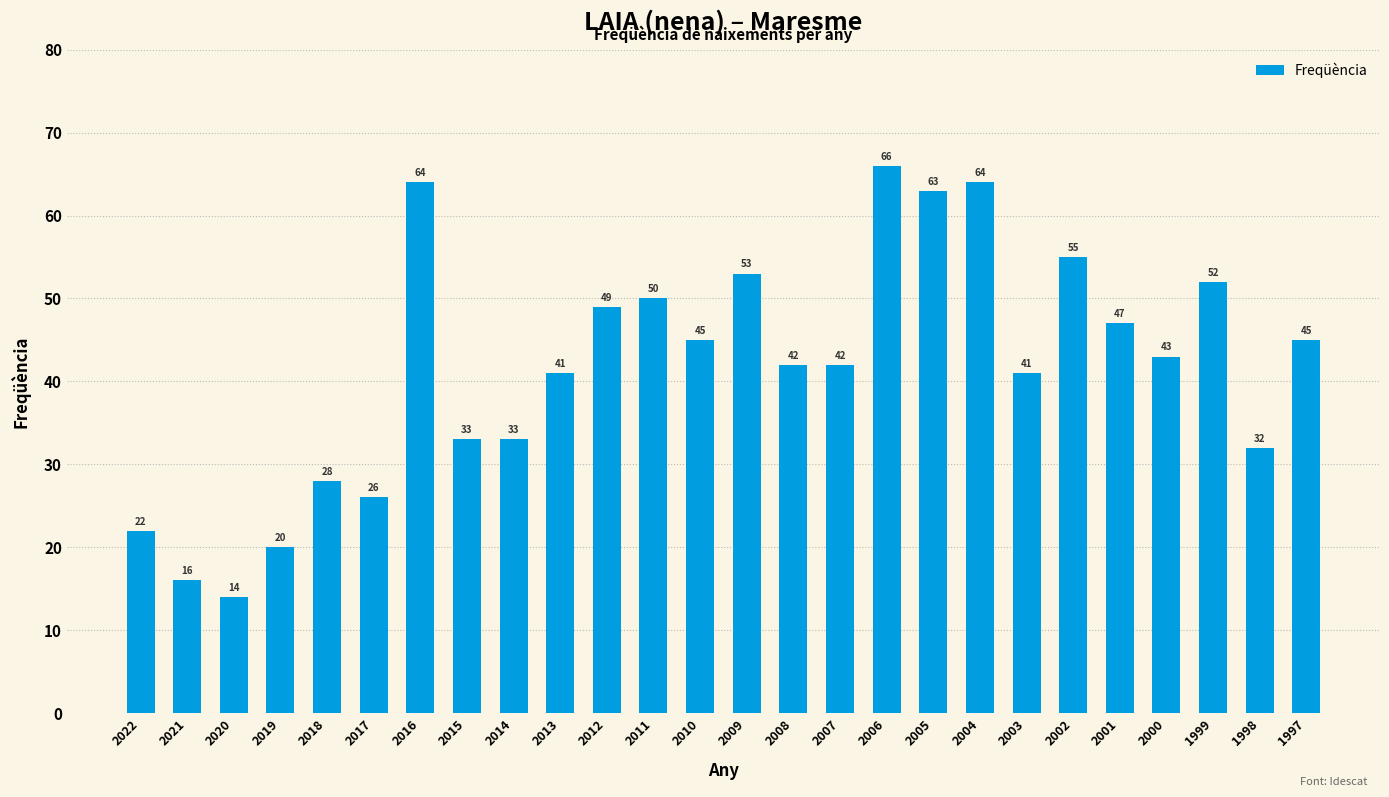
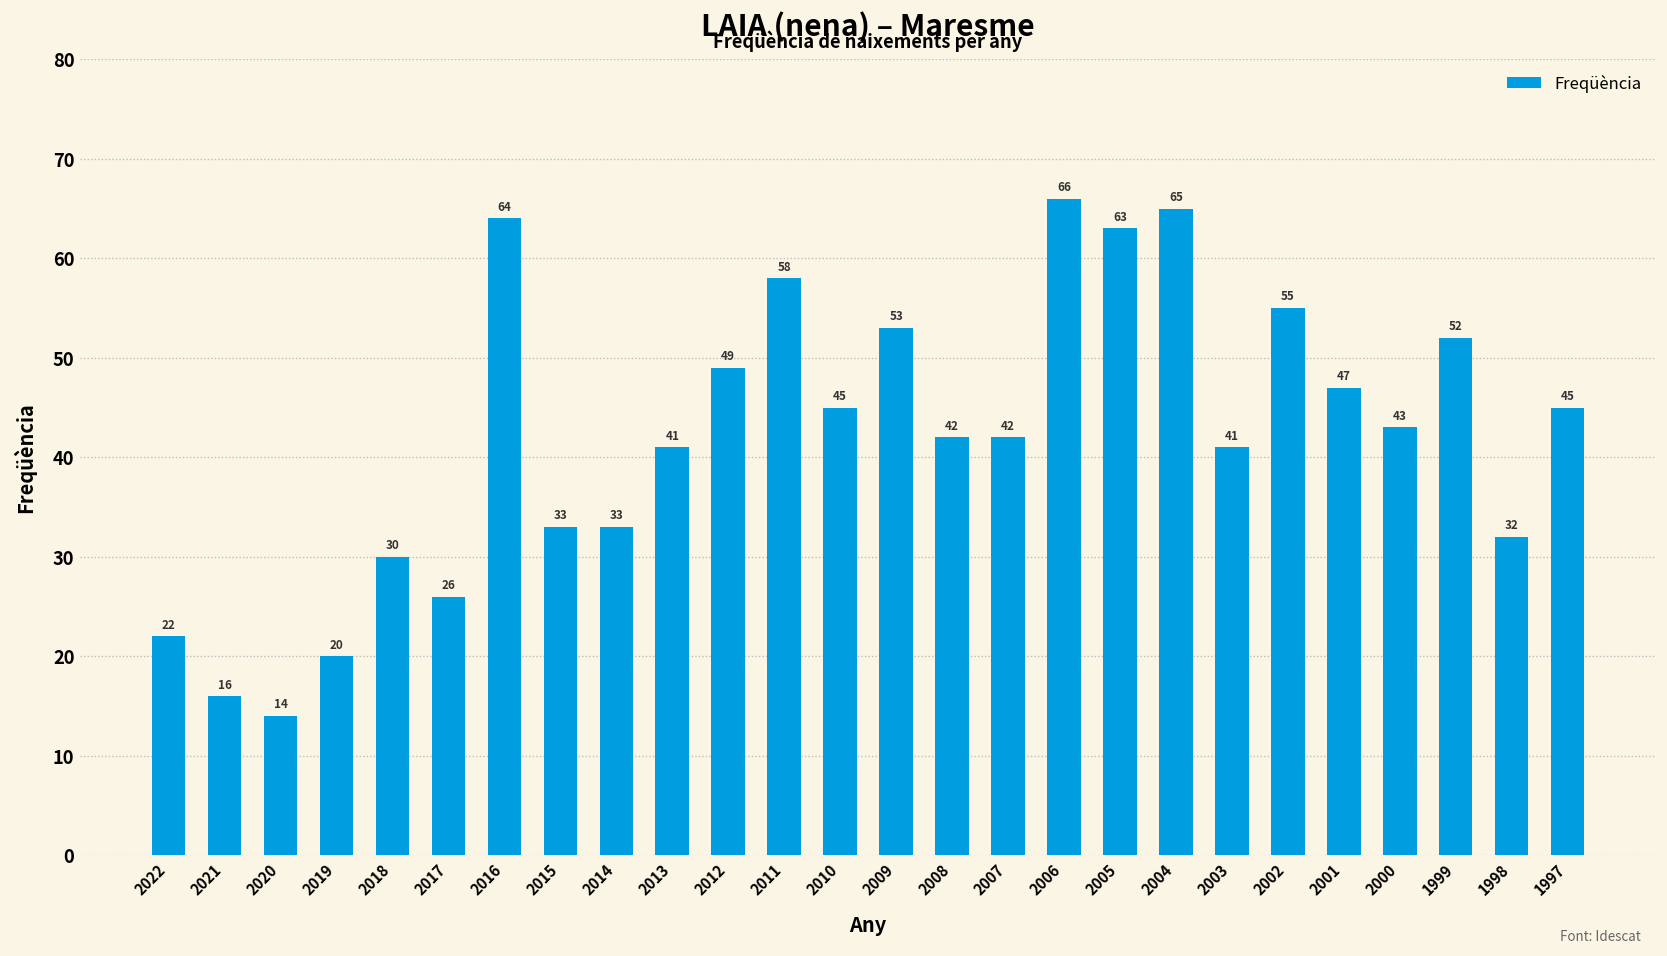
  {
    "2022": 22,
    "2021": 16,
    "2020": 14,
    "2019": 20,
-   "2018": 28,
+   "2018": 30,
    "2017": 26,
    "2016": 64,
    "2015": 33,
    "2014": 33,
    "2013": 41,
    "2012": 49,
-   "2011": 50,
+   "2011": 58,
    "2010": 45,
    "2009": 53,
    "2008": 42,
    "2007": 42,
    "2006": 66,
    "2005": 63,
-   "2004": 64,
+   "2004": 65,
    "2003": 41,
    "2002": 55,
    "2001": 47,
    "2000": 43,
    "1999": 52,
    "1998": 32,
    "1997": 45
  }
